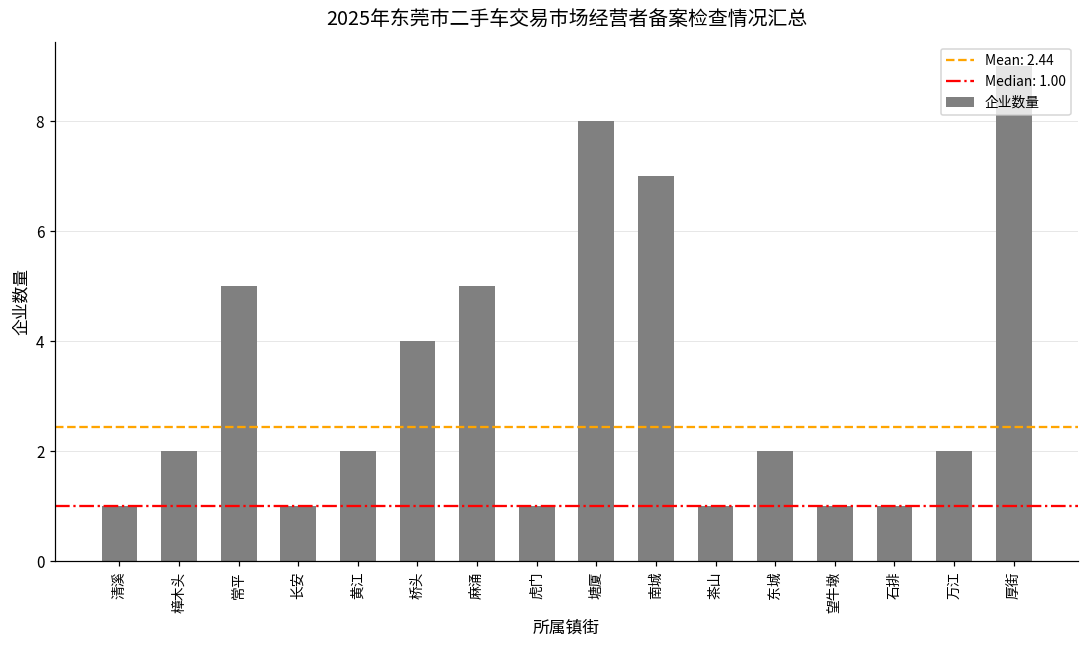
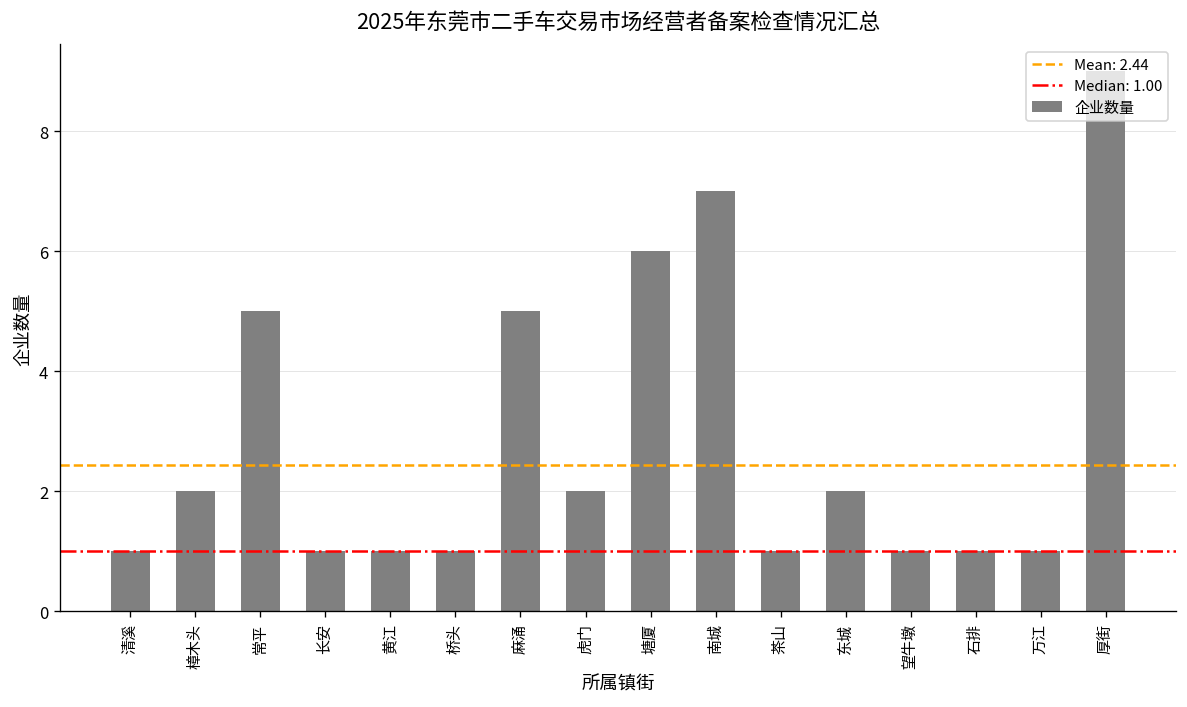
  {
    "清溪": 1,
    "樟木头": 2,
    "常平": 5,
    "长安": 1,
-   "黄江": 2,
-   "桥头": 4,
+   "黄江": 1,
+   "桥头": 1,
    "麻涌": 5,
-   "虎门": 1,
-   "塘厦": 8,
+   "虎门": 2,
+   "塘厦": 6,
    "南城": 7,
    "茶山": 1,
    "东城": 2,
    "望牛墩": 1,
    "石排": 1,
-   "万江": 2
+   "万江": 1
  }
